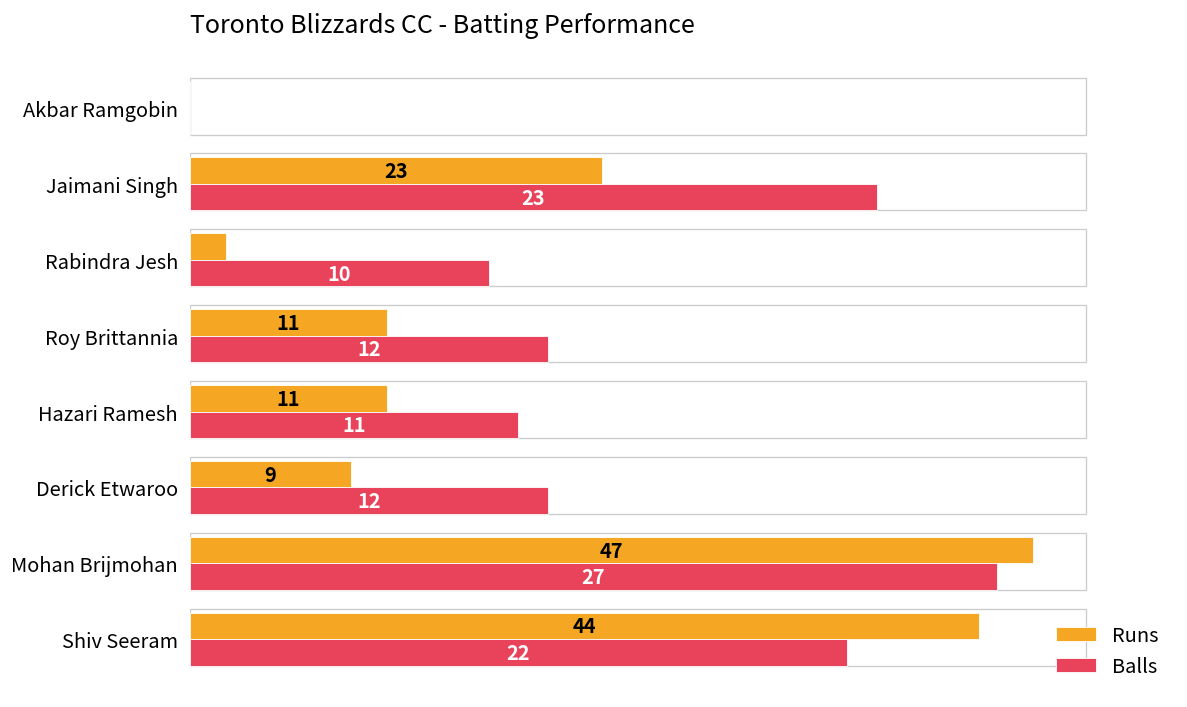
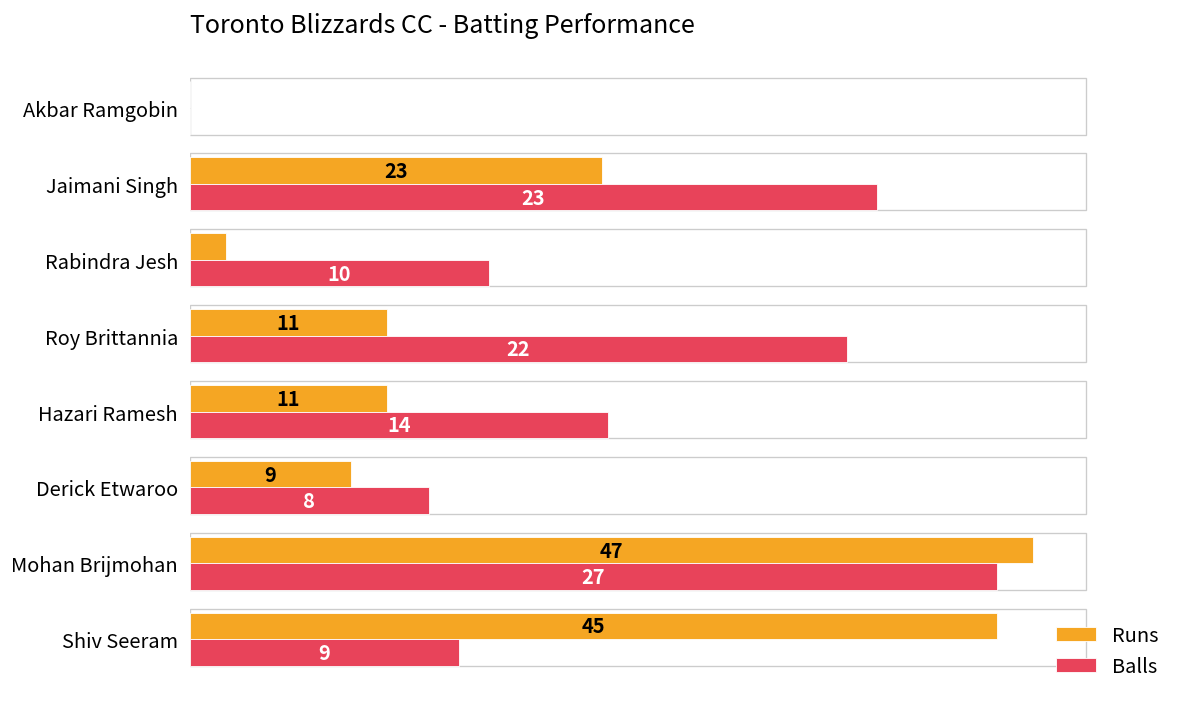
  {
    "Runs": {
-     "Shiv Seeram": 44
+     "Shiv Seeram": 45
    },
    "Balls": {
-     "Roy Brittannia": 12,
-     "Hazari Ramesh": 11,
-     "Derick Etwaroo": 12,
-     "Shiv Seeram": 22
+     "Roy Brittannia": 22,
+     "Hazari Ramesh": 14,
+     "Derick Etwaroo": 8,
+     "Shiv Seeram": 9
    }
  }
